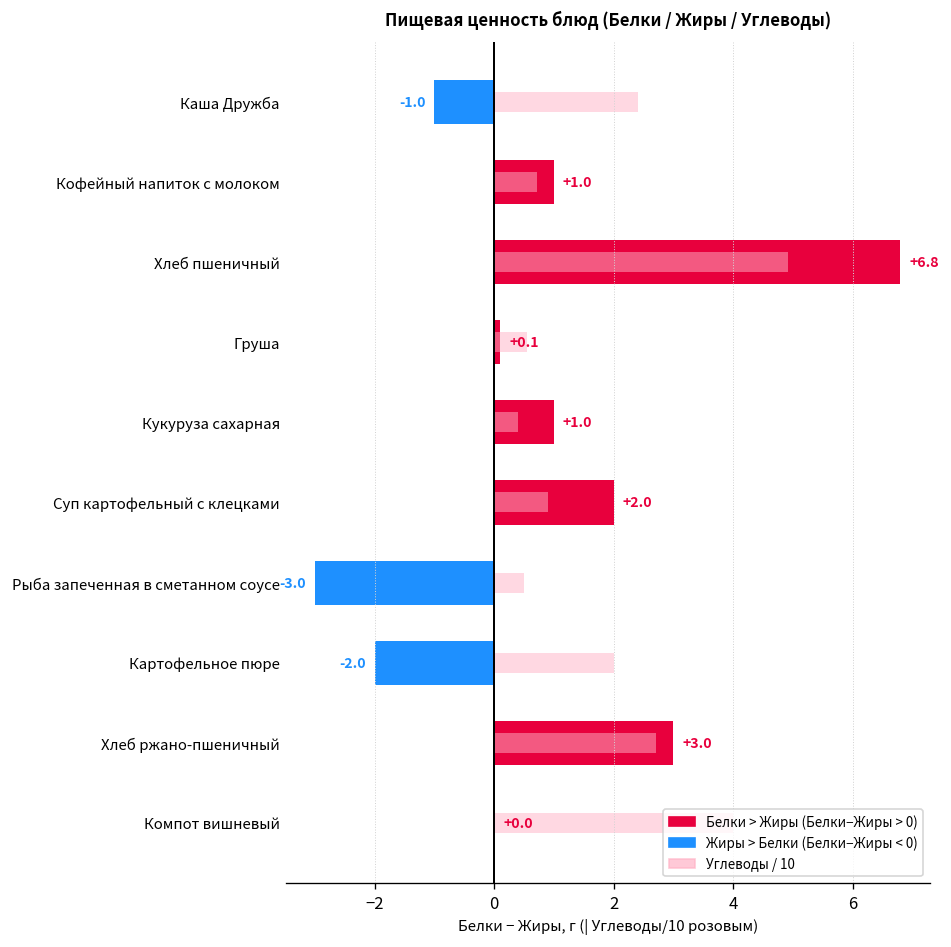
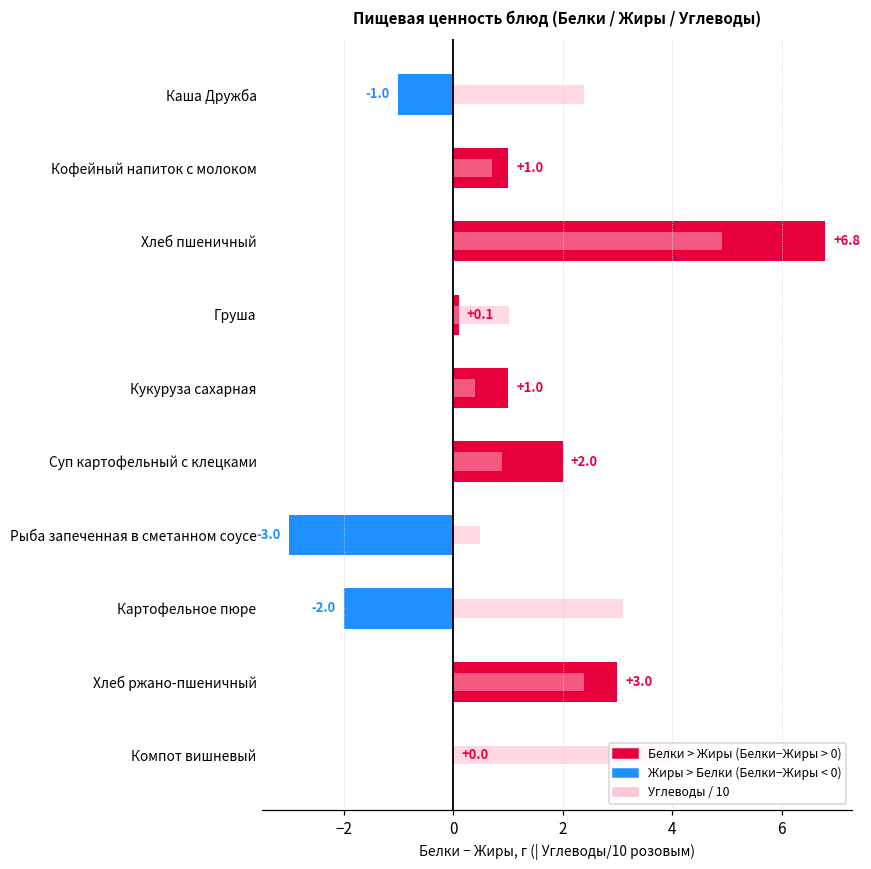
  {
    "Углеводы / 10": {
      "Каша Дружба": 2.4,
-     "Груша": 0.6,
+     "Груша": 1.0,
      "Рыба запеченная в сметанном соусе": 0.5,
-     "Картофельное пюре": 2.0,
-     "Хлеб ржано-пшеничный": 2.7
+     "Картофельное пюре": 3.1,
+     "Хлеб ржано-пшеничный": 2.4
    }
  }
